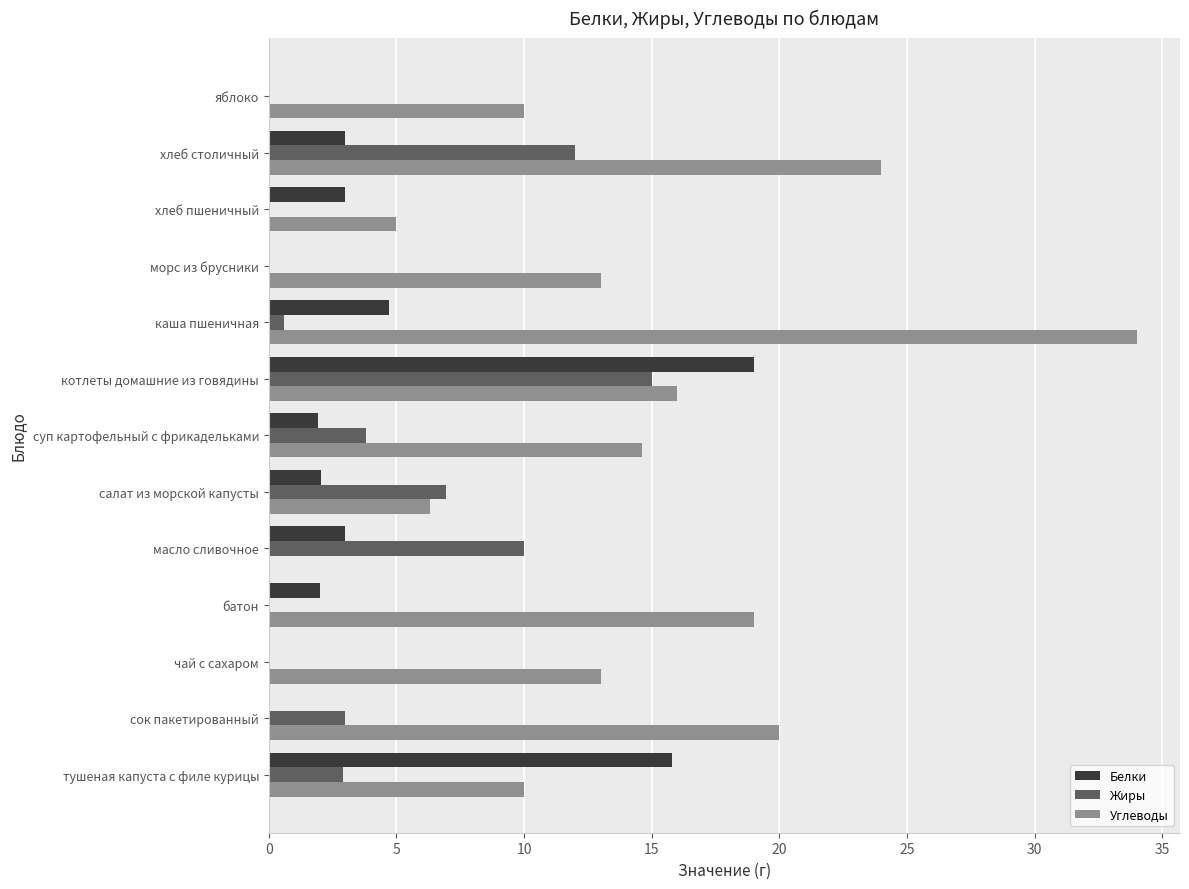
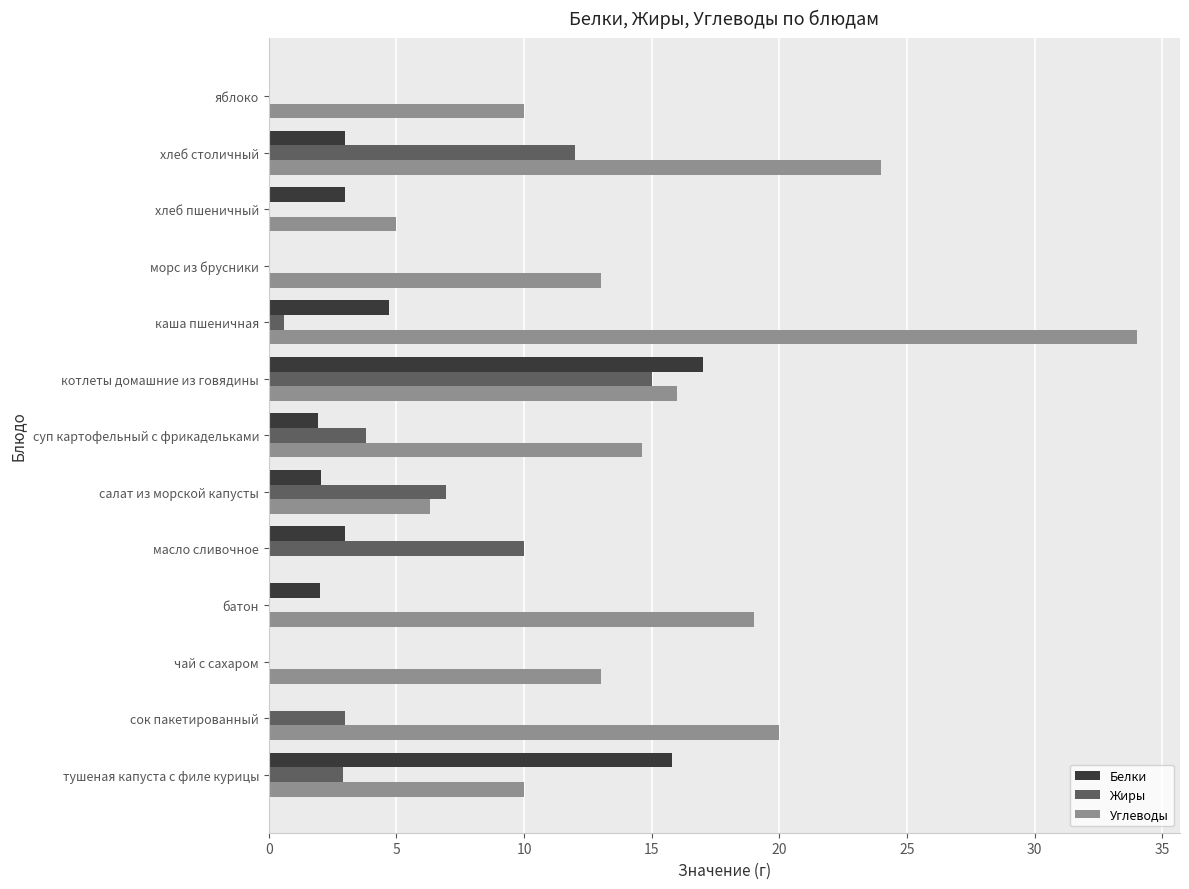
  {
    "Белки": {
      "яблоко": 0,
      "хлеб столичный": 3,
      "хлеб пшеничный": 3,
      "морс из брусники": 0,
      "каша пшеничная": 4.7,
-     "котлеты домашние из говядины": 19,
+     "котлеты домашние из говядины": 17,
      "суп картофельный с фрикадельками": 2,
      "салат из морской капусты": 2,
      "масло сливочное": 3,
      "батон": 2,
      "чай с сахаром": 0,
      "сок пакетированный": 0,
      "тушеная капуста с филе курицы": 15.8
    },
    "Жиры": {
      "яблоко": 0,
      "хлеб столичный": 12,
      "хлеб пшеничный": 0,
      "морс из брусники": 0,
      "каша пшеничная": 0.6,
      "котлеты домашние из говядины": 15,
      "суп картофельный с фрикадельками": 3.8,
      "салат из морской капусты": 7,
      "масло сливочное": 10,
      "батон": 0,
      "чай с сахаром": 0,
      "сок пакетированный": 3,
      "тушеная капуста с филе курицы": 2.9
    },
    "Углеводы": {
      "яблоко": 10,
      "хлеб столичный": 24,
      "хлеб пшеничный": 5,
      "морс из брусники": 13,
      "каша пшеничная": 34,
      "котлеты домашние из говядины": 16,
      "суп картофельный с фрикадельками": 14.6,
      "салат из морской капусты": 6.3,
      "масло сливочное": 0,
      "батон": 19,
      "чай с сахаром": 13,
      "сок пакетированный": 20,
      "тушеная капуста с филе курицы": 10
    }
  }
